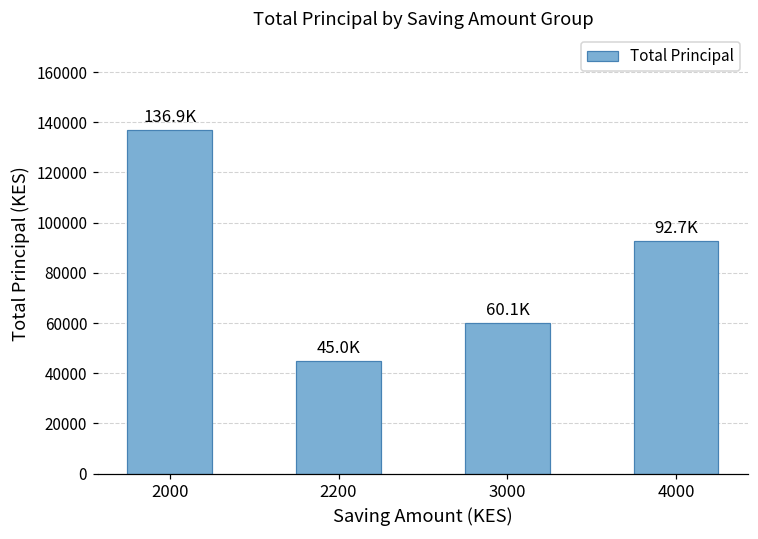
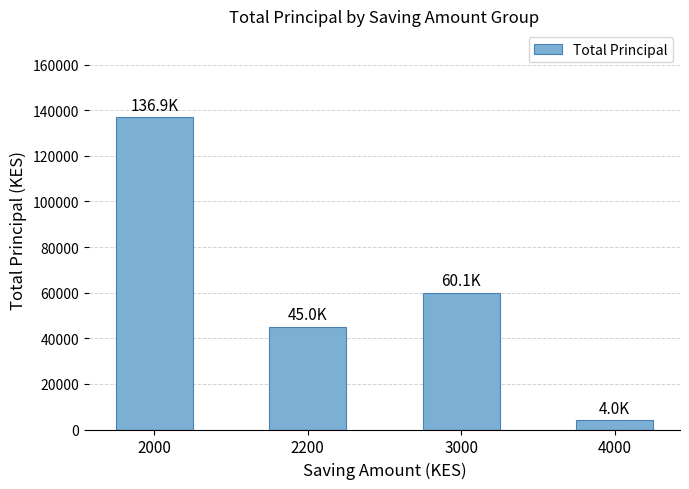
  {
    "2000": "136.9K",
    "2200": "45.0K",
    "3000": "60.1K",
-   "4000": "92.7K"
+   "4000": "4.0K"
  }
